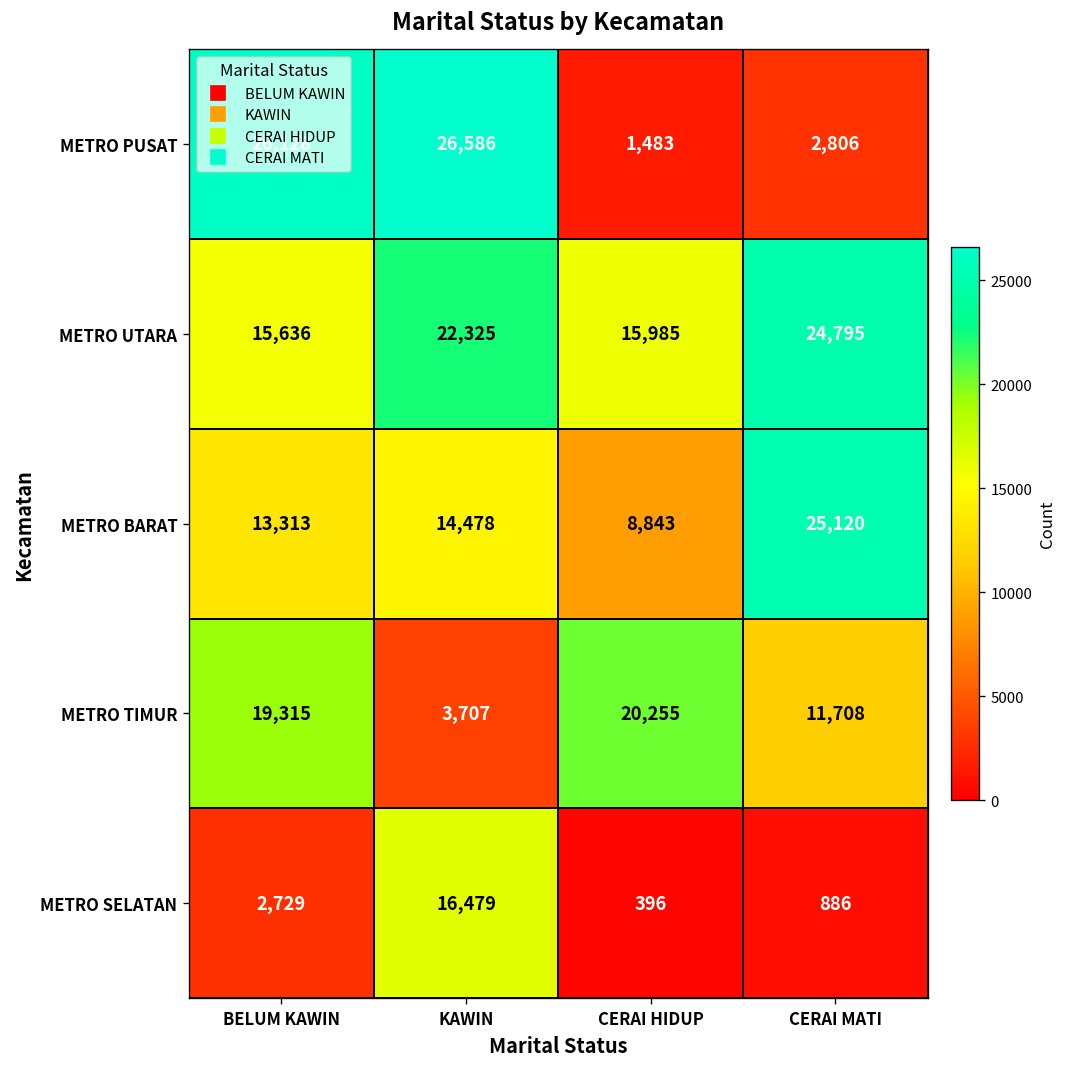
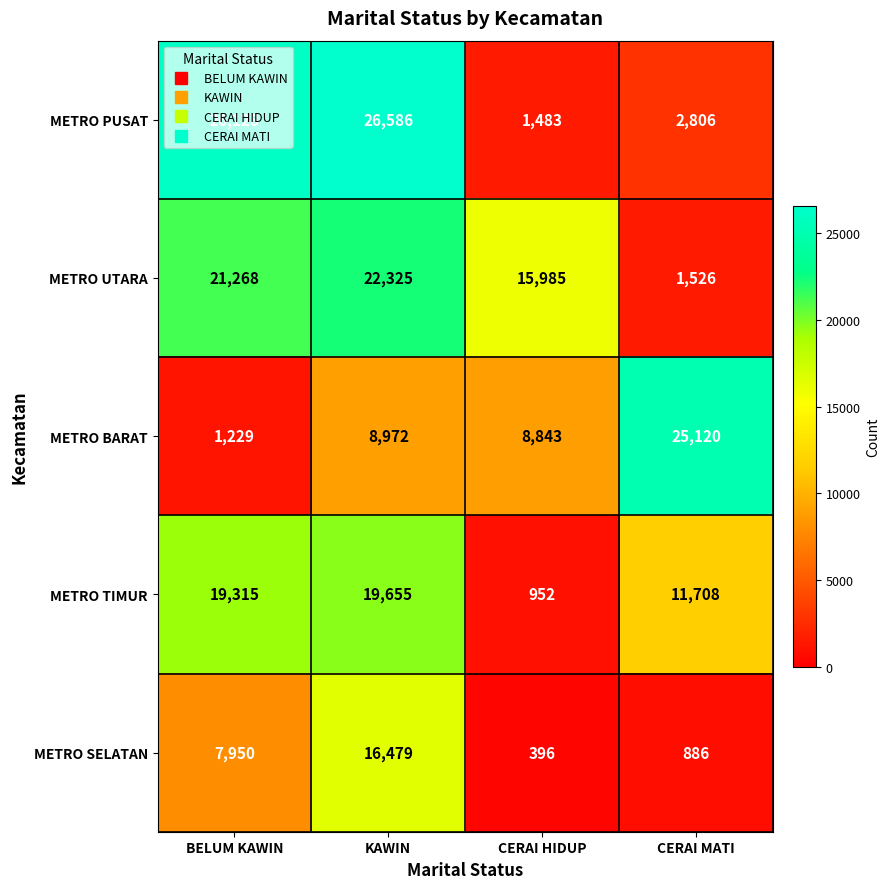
  {
    "METRO PUSAT": {
      "KAWIN": "26,586",
      "CERAI HIDUP": "1,483",
      "CERAI MATI": "2,806"
    },
    "METRO UTARA": {
-     "BELUM KAWIN": "15,636",
+     "BELUM KAWIN": "21,268",
      "KAWIN": "22,325",
      "CERAI HIDUP": "15,985",
-     "CERAI MATI": "24,795"
+     "CERAI MATI": "1,526"
    },
    "METRO BARAT": {
-     "BELUM KAWIN": "13,313",
-     "KAWIN": "14,478",
+     "BELUM KAWIN": "1,229",
+     "KAWIN": "8,972",
      "CERAI HIDUP": "8,843",
      "CERAI MATI": "25,120"
    },
    "METRO TIMUR": {
      "BELUM KAWIN": "19,315",
-     "KAWIN": "3,707",
-     "CERAI HIDUP": "20,255",
+     "KAWIN": "19,655",
+     "CERAI HIDUP": "952",
      "CERAI MATI": "11,708"
    },
    "METRO SELATAN": {
-     "BELUM KAWIN": "2,729",
+     "BELUM KAWIN": "7,950",
      "KAWIN": "16,479",
      "CERAI HIDUP": "396",
      "CERAI MATI": "886"
    }
  }
